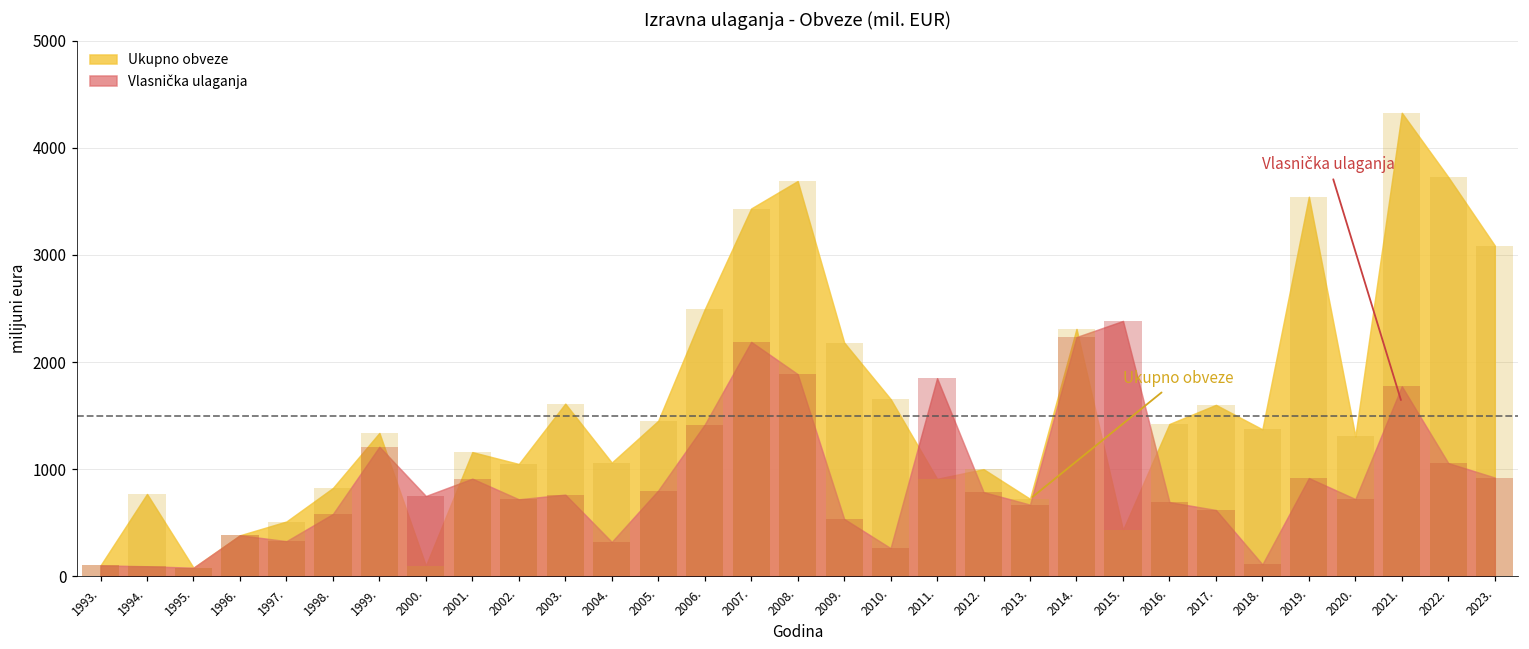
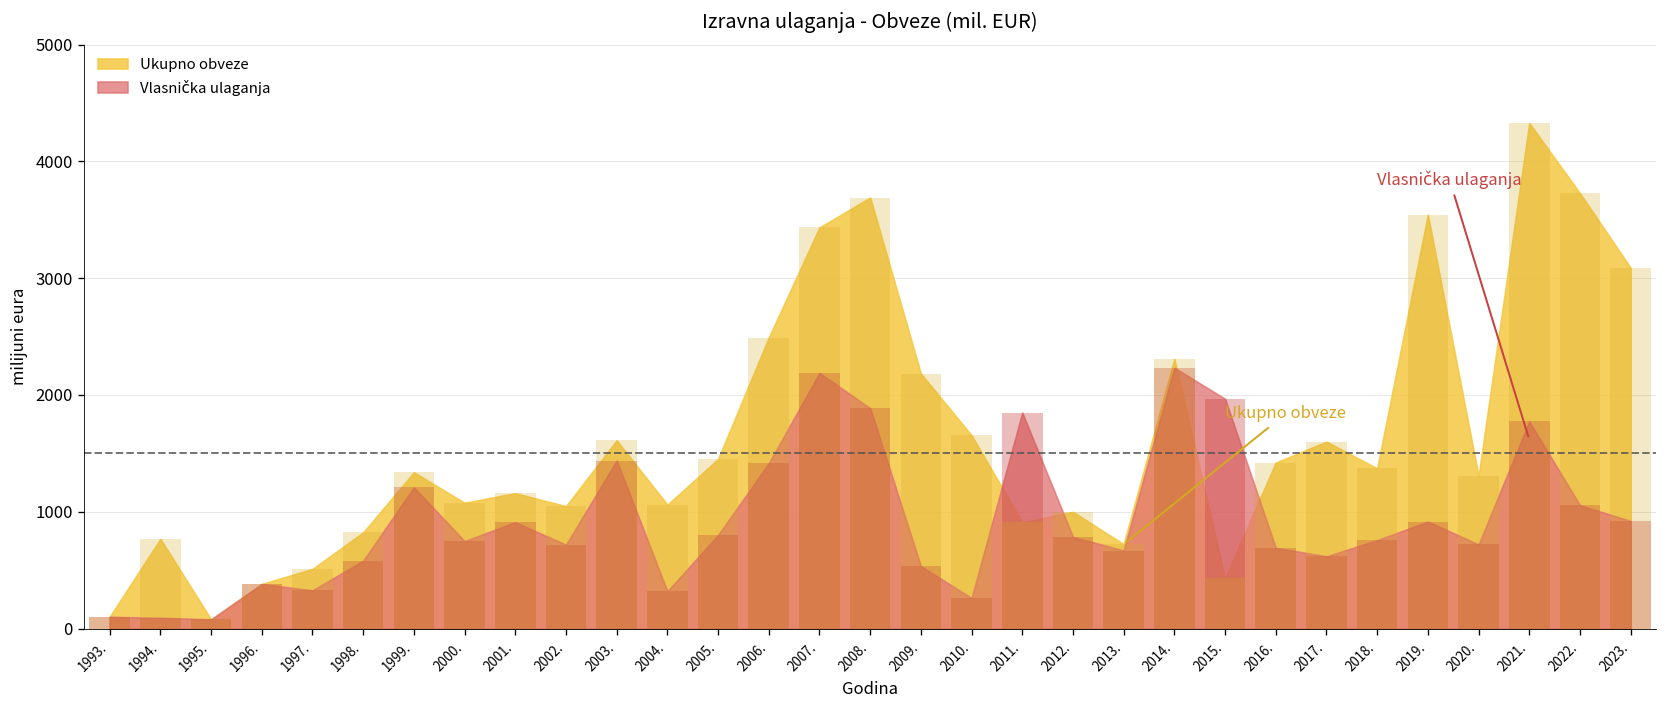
  {
    "Vlasnička ulaganja": {
      "1993.": 100,
      "1994.": 100,
      "1995.": 100,
      "1996.": 400,
      "1997.": 300,
      "1998.": 600,
      "1999.": 1200,
      "2000.": 700,
      "2001.": 900,
      "2002.": 700,
-     "2003.": 800,
+     "2003.": 1400,
      "2004.": 300,
      "2005.": 800,
      "2006.": 1400,
      "2007.": 2200,
      "2008.": 1900,
      "2009.": 500,
      "2010.": 300,
      "2011.": 1800,
      "2012.": 800,
      "2013.": 700,
      "2014.": 2200,
-     "2015.": 2400,
+     "2015.": 2000,
      "2016.": 700,
      "2017.": 600,
-     "2018.": 100,
+     "2018.": 800,
      "2019.": 900,
      "2020.": 700,
      "2021.": 1800,
      "2022.": 1100,
      "2023.": 900
    },
    "Ukupno obveze": {
      "1993.": 100,
      "1994.": 800,
      "1995.": 100,
      "1996.": 400,
      "1997.": 500,
      "1998.": 800,
      "1999.": 1300,
-     "2000.": 100,
+     "2000.": 1100,
      "2001.": 1200,
      "2002.": 1000,
      "2003.": 1600,
      "2004.": 1100,
      "2005.": 1500,
      "2006.": 2500,
      "2007.": 3400,
      "2008.": 3700,
      "2009.": 2200,
      "2010.": 1700,
      "2011.": 900,
      "2012.": 1000,
      "2013.": 700,
      "2014.": 2300,
      "2015.": 400,
      "2016.": 1400,
      "2017.": 1600,
      "2018.": 1400,
      "2019.": 3500,
      "2020.": 1300,
      "2021.": 4300,
      "2022.": 3700,
      "2023.": 3100
    }
  }
